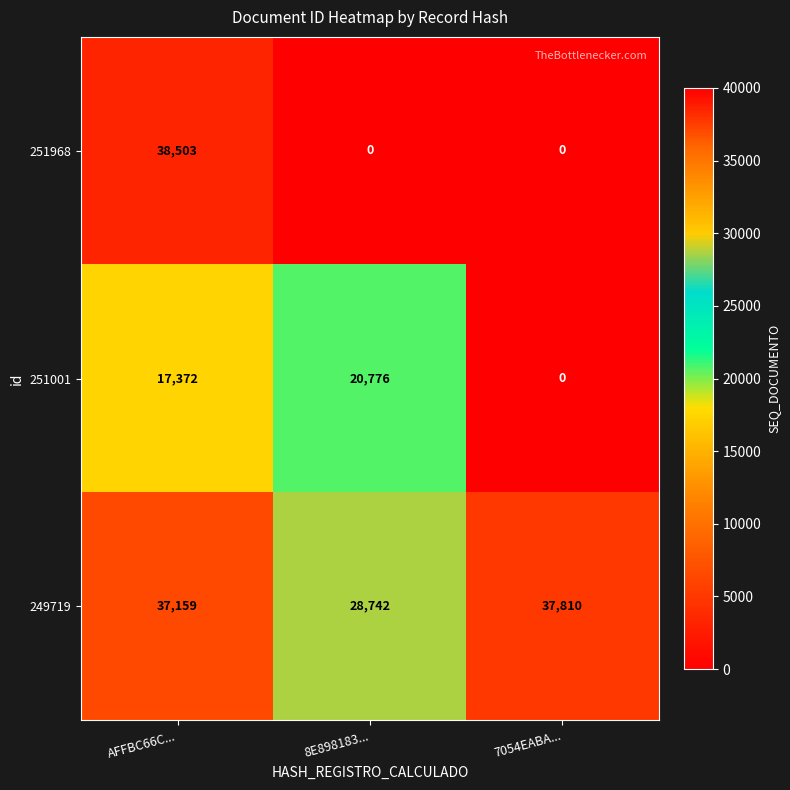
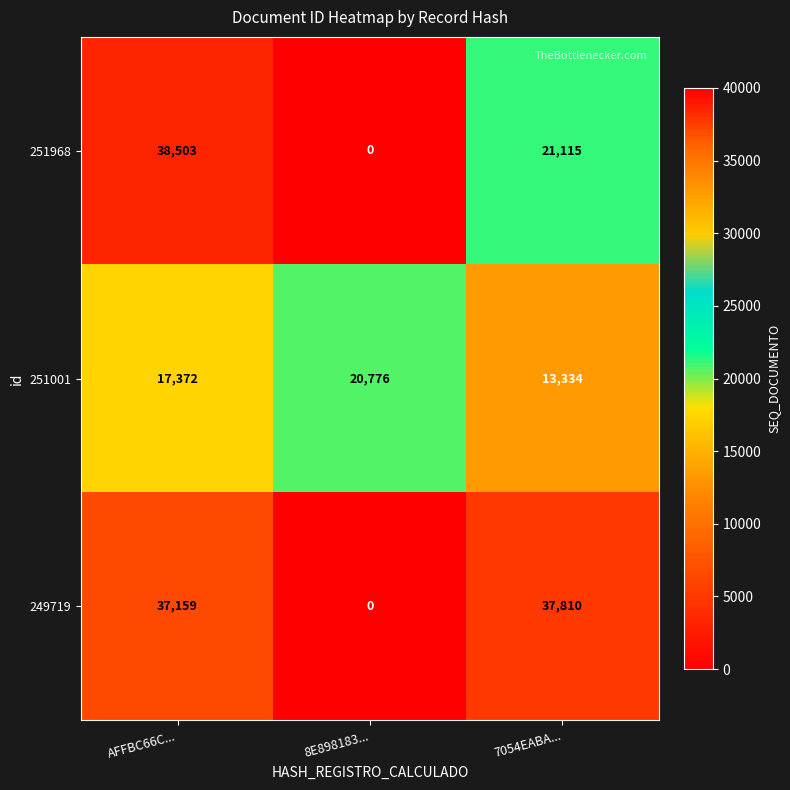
  {
    "251968": {
      "AFFBC66C...": "38,503",
      "8E898183...": "0",
-     "7054EABA...": "0"
+     "7054EABA...": "21,115"
    },
    "251001": {
      "AFFBC66C...": "17,372",
      "8E898183...": "20,776",
-     "7054EABA...": "0"
+     "7054EABA...": "13,334"
    },
    "249719": {
      "AFFBC66C...": "37,159",
-     "8E898183...": "28,742",
+     "8E898183...": "0",
      "7054EABA...": "37,810"
    }
  }
